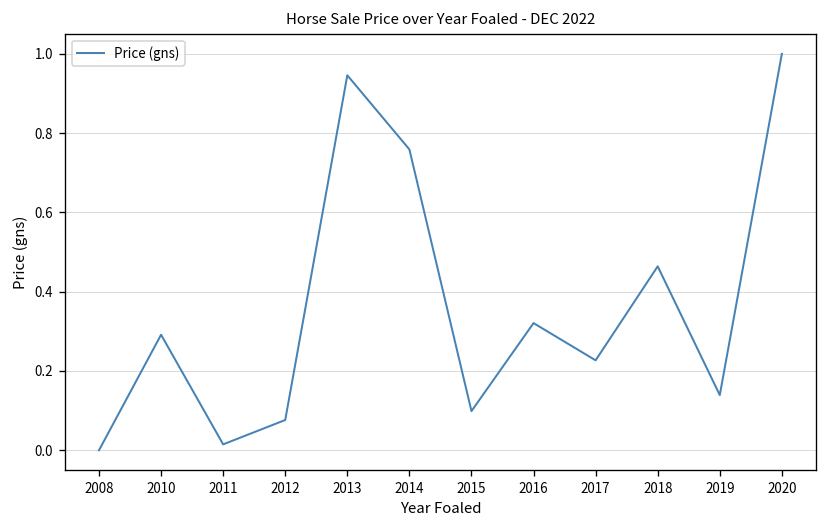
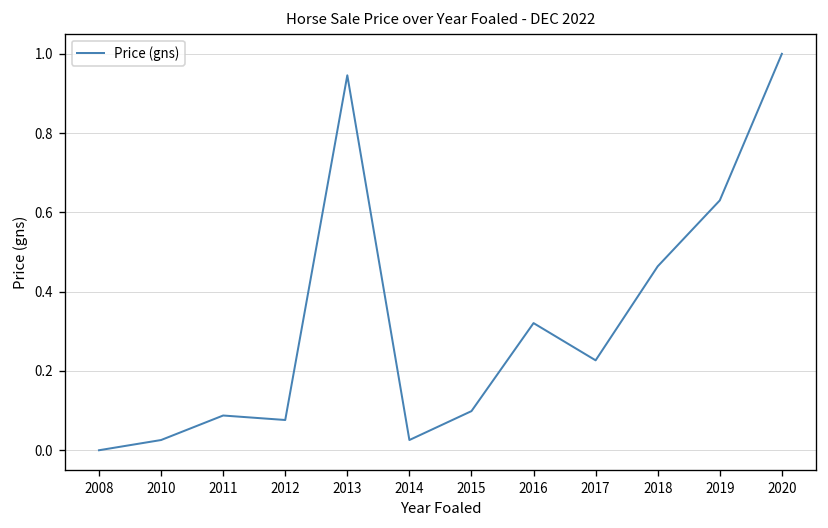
  {
    "2008": 0.00,
-   "2010": 0.29,
-   "2011": 0.01,
+   "2010": 0.03,
+   "2011": 0.09,
    "2012": 0.08,
    "2013": 0.95,
-   "2014": 0.76,
+   "2014": 0.03,
    "2015": 0.10,
    "2016": 0.32,
    "2017": 0.23,
    "2018": 0.46,
-   "2019": 0.14,
+   "2019": 0.63,
    "2020": 1.00
  }
